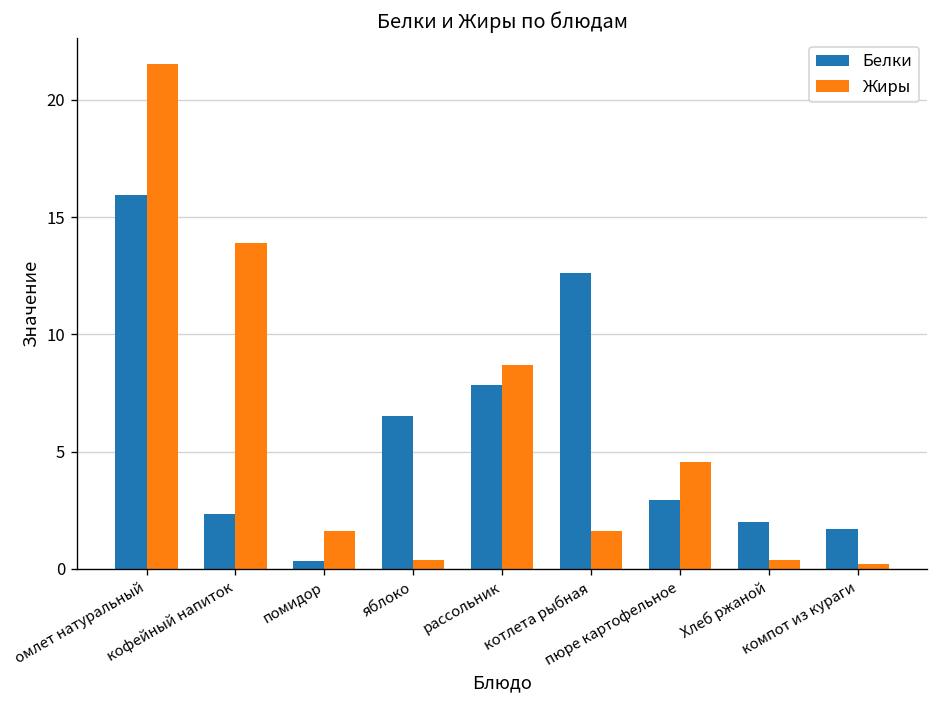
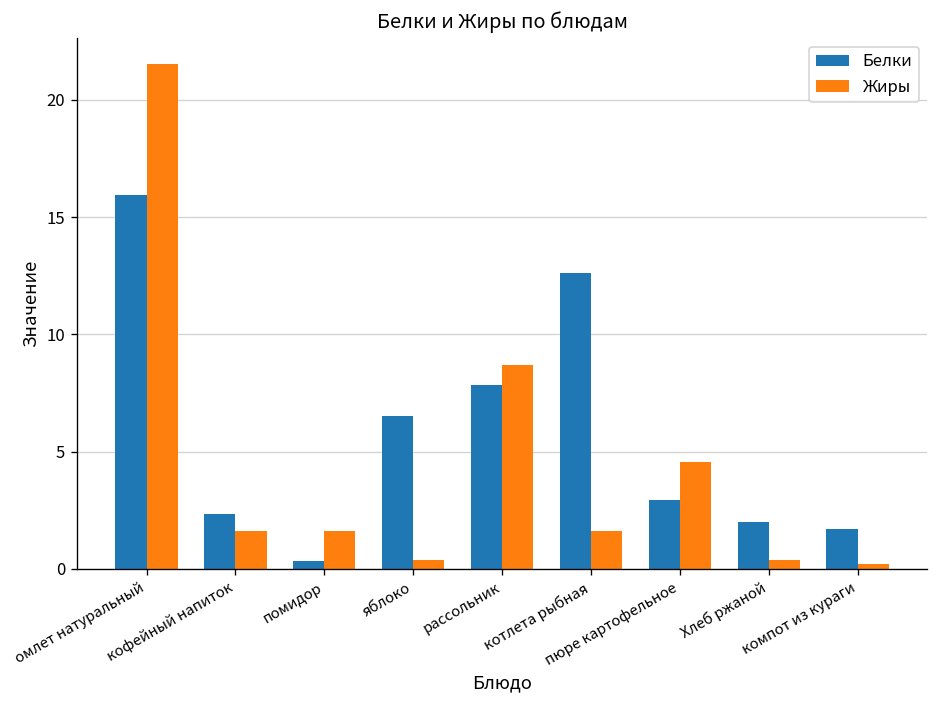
  {
    "Белки": {
      "омлет натуральный": 16.0,
      "кофейный напиток": 2.4,
      "помидор": 0.3,
      "яблоко": 6.5,
      "рассольник": 7.9,
      "котлета рыбная": 12.6,
      "пюре картофельное": 2.9,
      "Хлеб ржаной": 2.0,
      "компот из кураги": 1.7
    },
    "Жиры": {
      "омлет натуральный": 21.5,
-     "кофейный напиток": 13.9,
+     "кофейный напиток": 1.6,
      "помидор": 1.6,
      "яблоко": 0.4,
      "рассольник": 8.7,
      "котлета рыбная": 1.6,
      "пюре картофельное": 4.6,
      "Хлеб ржаной": 0.4,
      "компот из кураги": 0.2
    }
  }
